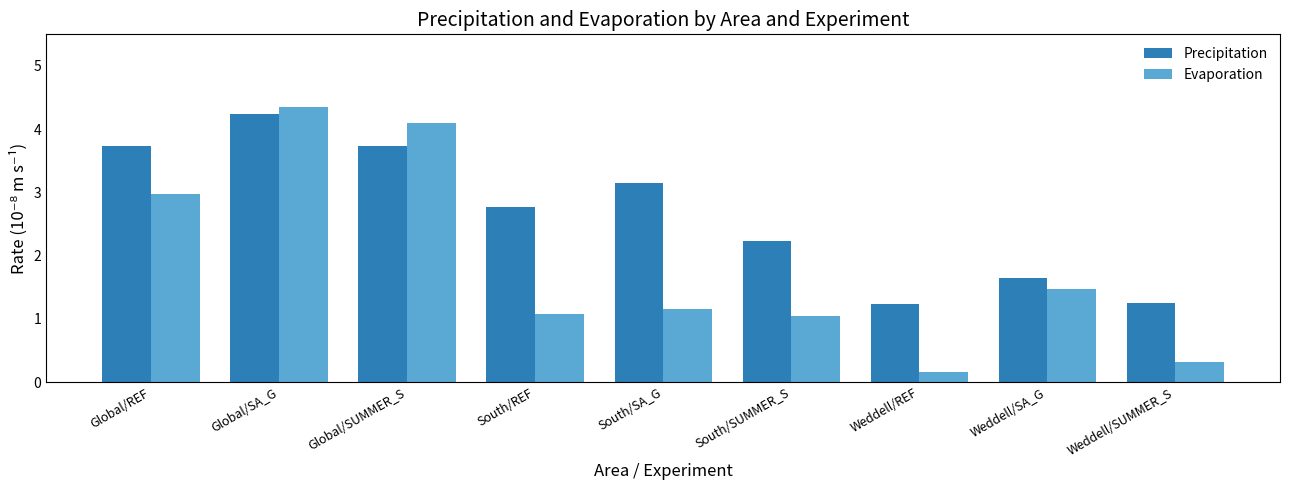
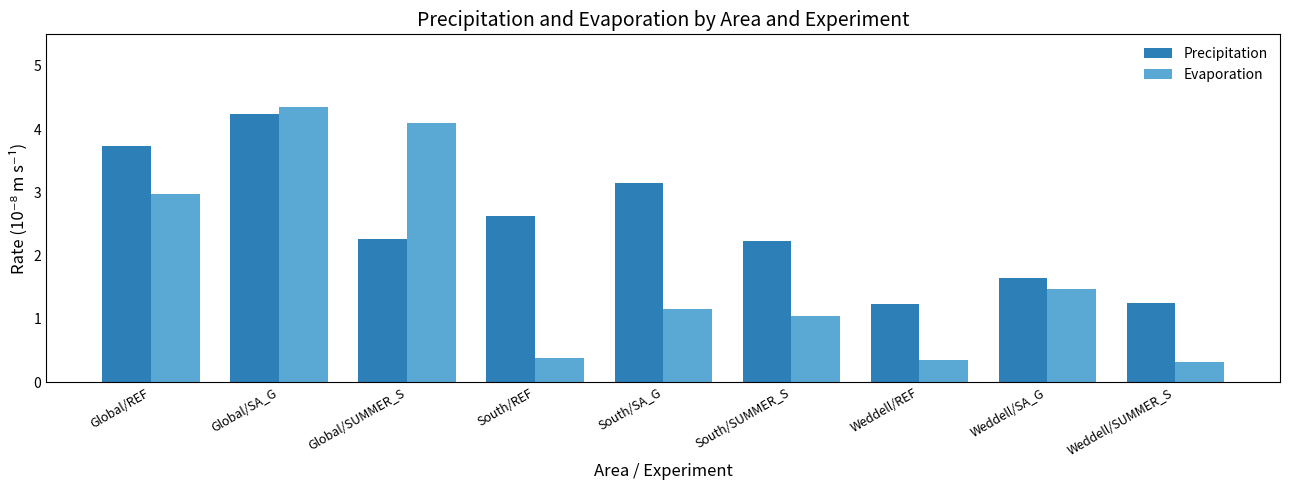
  {
    "Precipitation": {
      "Global/REF": 3.7,
      "Global/SA_G": 4.2,
-     "Global/SUMMER_S": 3.7,
-     "South/REF": 2.8,
+     "Global/SUMMER_S": 2.3,
+     "South/REF": 2.6,
      "South/SA_G": 3.1,
      "South/SUMMER_S": 2.2,
      "Weddell/REF": 1.2,
      "Weddell/SA_G": 1.6,
      "Weddell/SUMMER_S": 1.2
    },
    "Evaporation": {
      "Global/REF": 3.0,
      "Global/SA_G": 4.3,
      "Global/SUMMER_S": 4.1,
-     "South/REF": 1.1,
+     "South/REF": 0.4,
      "South/SA_G": 1.2,
      "South/SUMMER_S": 1.0,
-     "Weddell/REF": 0.2,
+     "Weddell/REF": 0.3,
      "Weddell/SA_G": 1.5,
      "Weddell/SUMMER_S": 0.3
    }
  }
